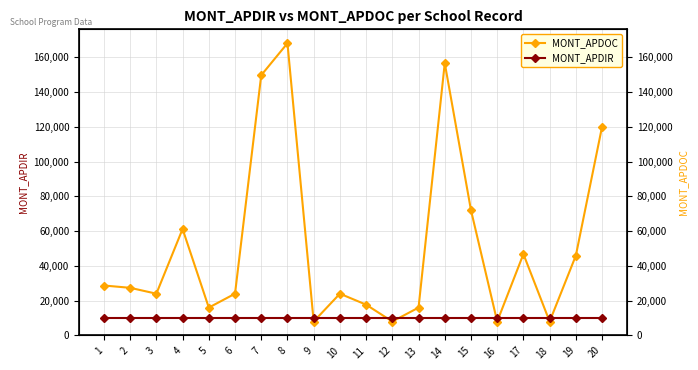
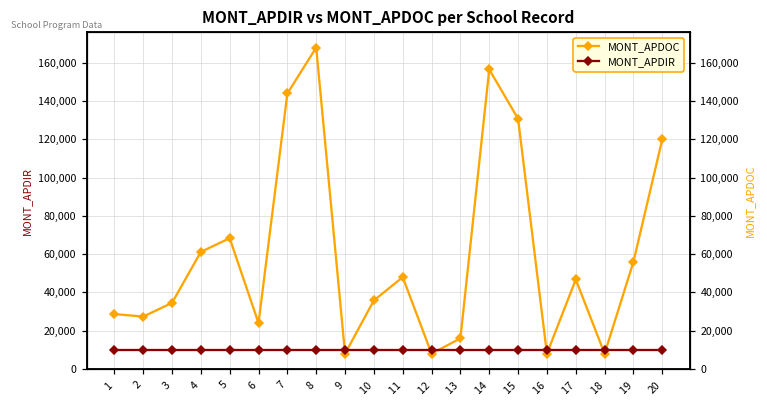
  {
    "MONT_APDOC": {
      "1": "29,000",
      "2": "27,000",
-     "3": "24,000",
+     "3": "35,000",
      "4": "61,000",
-     "5": "16,000",
+     "5": "68,000",
      "6": "24,000",
-     "7": "150,000",
+     "7": "144,000",
      "8": "168,000",
      "9": "8,000",
-     "10": "24,000",
-     "11": "18,000",
+     "10": "36,000",
+     "11": "48,000",
      "12": "8,000",
      "13": "16,000",
      "14": "157,000",
-     "15": "72,000",
+     "15": "131,000",
      "16": "8,000",
      "17": "47,000",
      "18": "8,000",
-     "19": "46,000",
+     "19": "56,000",
      "20": "120,000"
    },
    "MONT_APDIR": {
      "1": "10,000",
      "2": "10,000",
      "3": "10,000",
      "4": "10,000",
      "5": "10,000",
      "6": "10,000",
      "7": "10,000",
      "8": "10,000",
      "9": "10,000",
      "10": "10,000",
      "11": "10,000",
      "12": "10,000",
      "13": "10,000",
      "14": "10,000",
      "15": "10,000",
      "16": "10,000",
      "17": "10,000",
      "18": "10,000",
      "19": "10,000",
      "20": "10,000"
    }
  }
